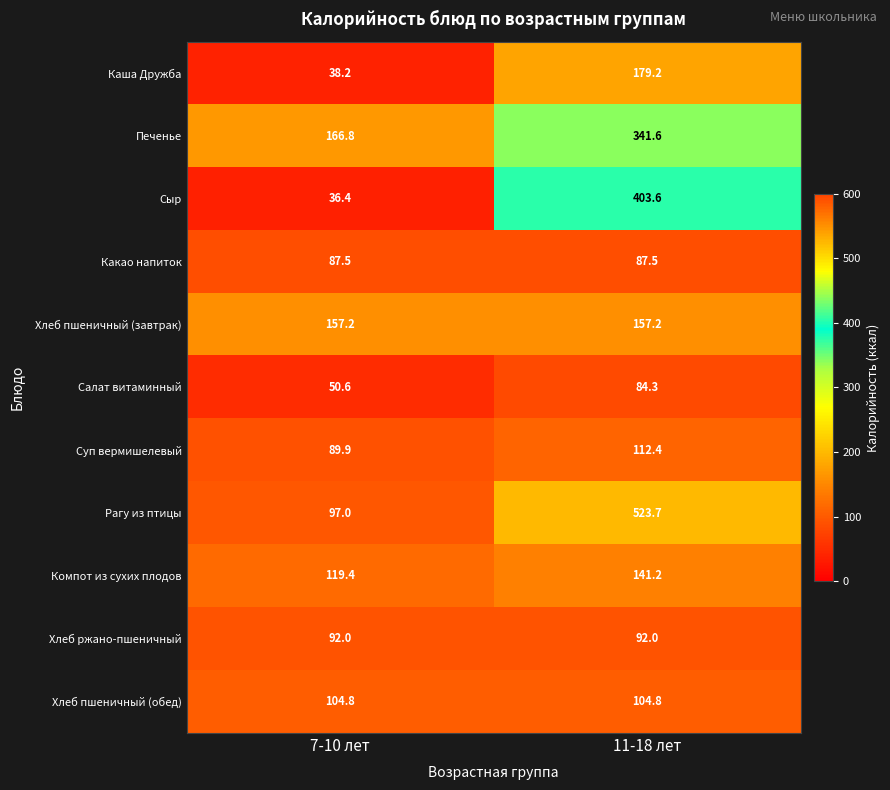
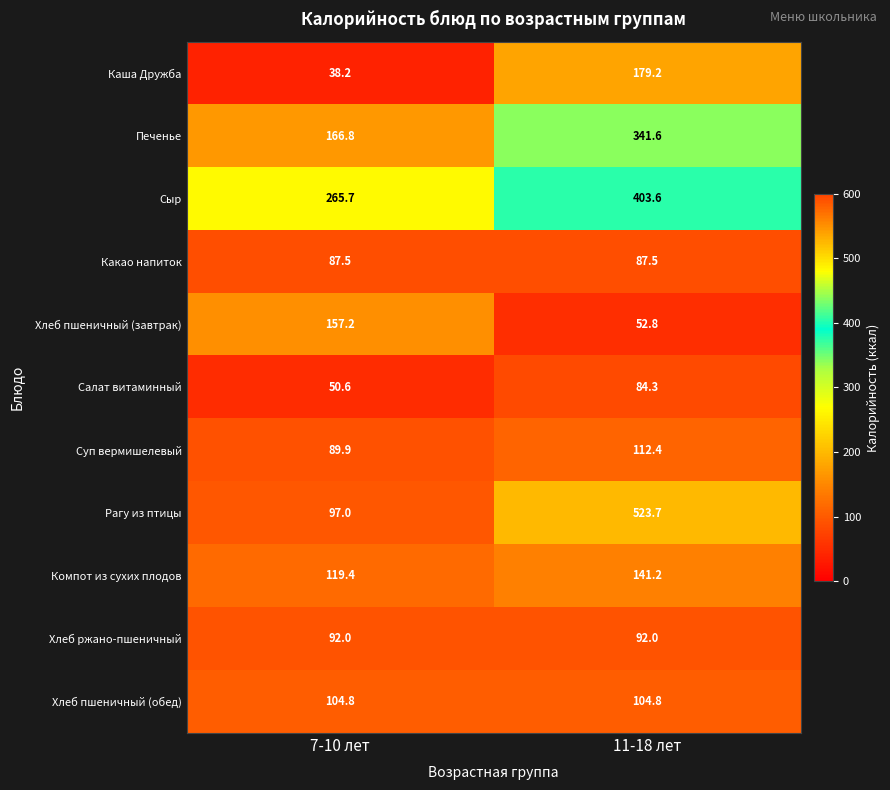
  {
    "Каша Дружба": {
      "7-10 лет": 38.2,
      "11-18 лет": 179.2
    },
    "Печенье": {
      "7-10 лет": 166.8,
      "11-18 лет": 341.6
    },
    "Сыр": {
-     "7-10 лет": 36.4,
+     "7-10 лет": 265.7,
      "11-18 лет": 403.6
    },
    "Какао напиток": {
      "7-10 лет": 87.5,
      "11-18 лет": 87.5
    },
    "Хлеб пшеничный (завтрак)": {
      "7-10 лет": 157.2,
-     "11-18 лет": 157.2
+     "11-18 лет": 52.8
    },
    "Салат витаминный": {
      "7-10 лет": 50.6,
      "11-18 лет": 84.3
    },
    "Суп вермишелевый": {
      "7-10 лет": 89.9,
      "11-18 лет": 112.4
    },
    "Рагу из птицы": {
      "7-10 лет": 97.0,
      "11-18 лет": 523.7
    },
    "Компот из сухих плодов": {
      "7-10 лет": 119.4,
      "11-18 лет": 141.2
    },
    "Хлеб ржано-пшеничный": {
      "7-10 лет": 92.0,
      "11-18 лет": 92.0
    },
    "Хлеб пшеничный (обед)": {
      "7-10 лет": 104.8,
      "11-18 лет": 104.8
    }
  }
